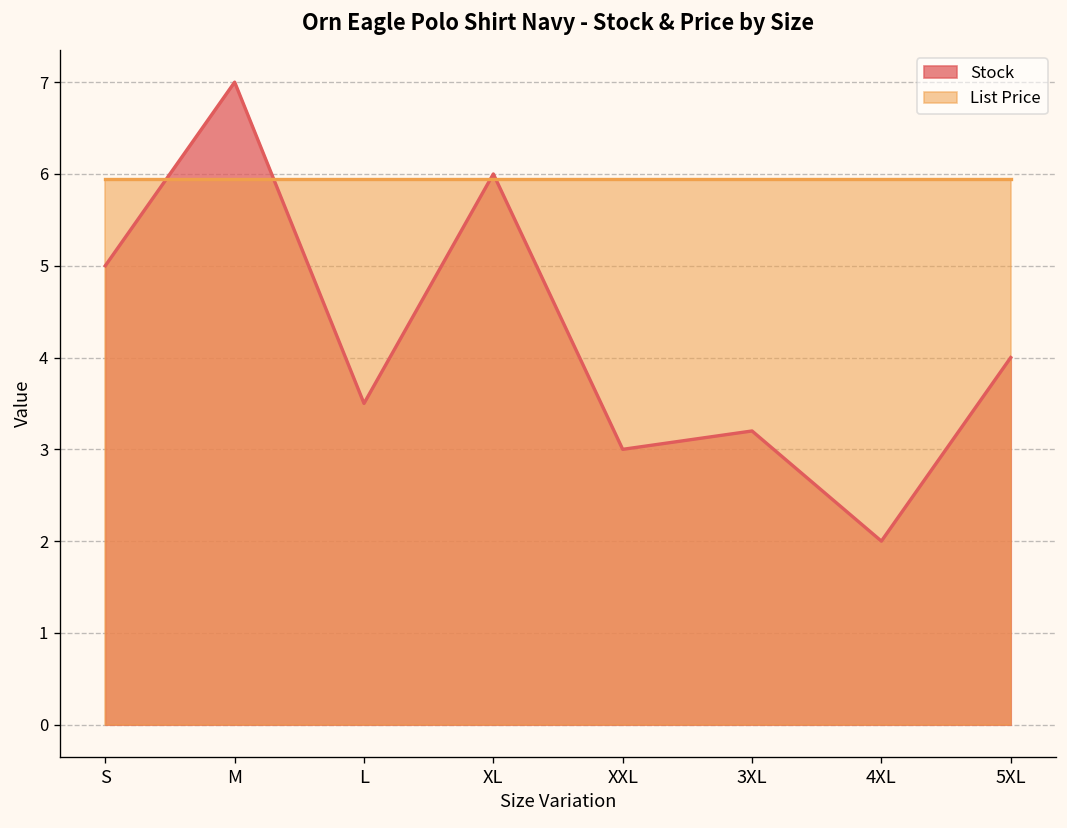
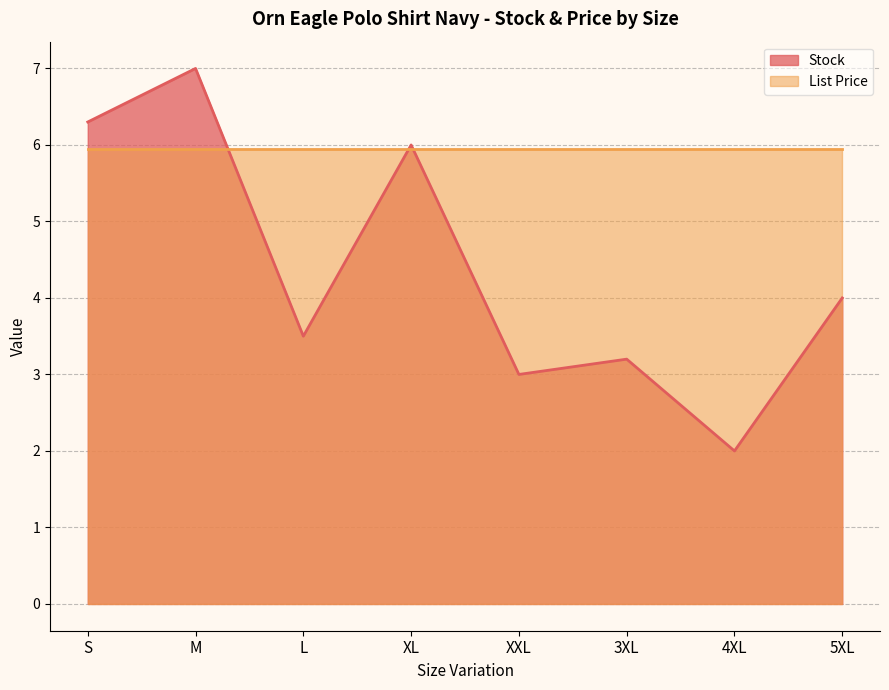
  {
    "Stock": {
-     "S": 5.0,
+     "S": 6.3,
      "M": 7.0,
      "L": 3.5,
      "XL": 6.0,
      "XXL": 3.0,
      "3XL": 3.2,
      "4XL": 2.0,
      "5XL": 4.0
    },
    "List Price": {
      "S": 6.0,
      "M": 6.0,
      "L": 6.0,
      "XL": 6.0,
      "XXL": 6.0,
      "3XL": 6.0,
      "4XL": 6.0,
      "5XL": 6.0
    }
  }
